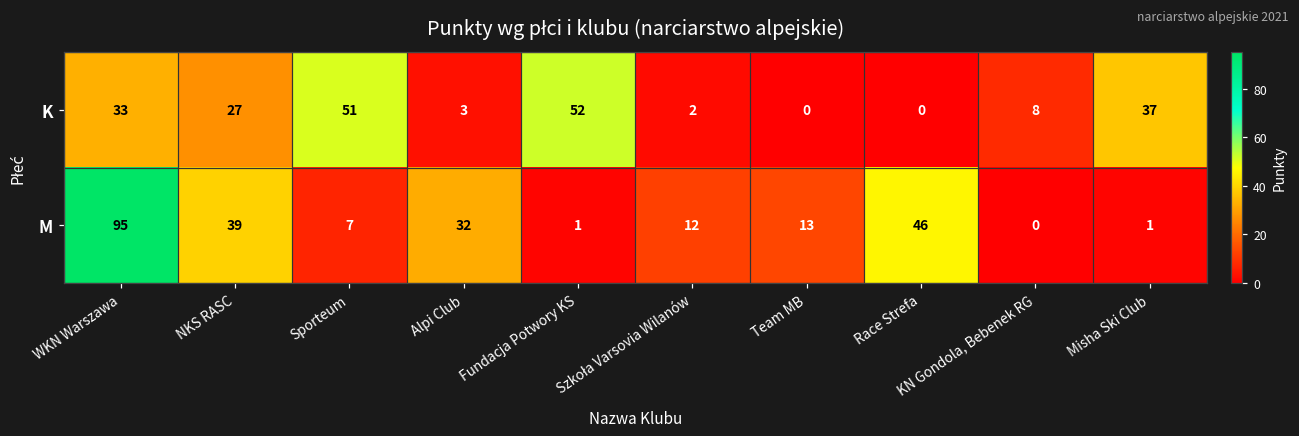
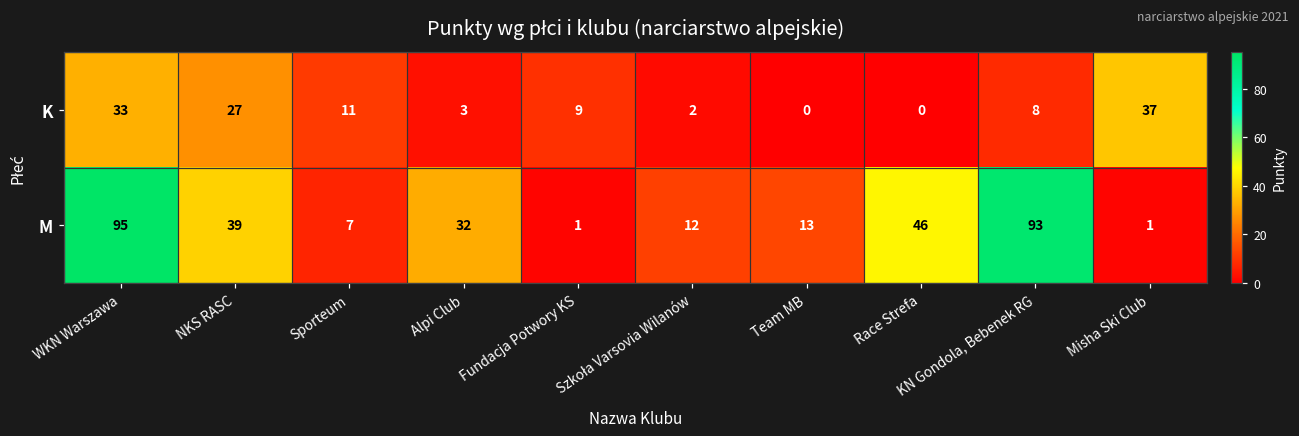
  {
    "K": {
      "WKN Warszawa": 33,
      "NKS RASC": 27,
-     "Sporteum": 51,
+     "Sporteum": 11,
      "Alpi Club": 3,
-     "Fundacja Potwory KS": 52,
+     "Fundacja Potwory KS": 9,
      "Szkoła Varsovia Wilanów": 2,
      "Team MB": 0,
      "Race Strefa": 0,
      "KN Gondola, Bebenek RG": 8,
      "Misha Ski Club": 37
    },
    "M": {
      "WKN Warszawa": 95,
      "NKS RASC": 39,
      "Sporteum": 7,
      "Alpi Club": 32,
      "Fundacja Potwory KS": 1,
      "Szkoła Varsovia Wilanów": 12,
      "Team MB": 13,
      "Race Strefa": 46,
-     "KN Gondola, Bebenek RG": 0,
+     "KN Gondola, Bebenek RG": 93,
      "Misha Ski Club": 1
    }
  }
